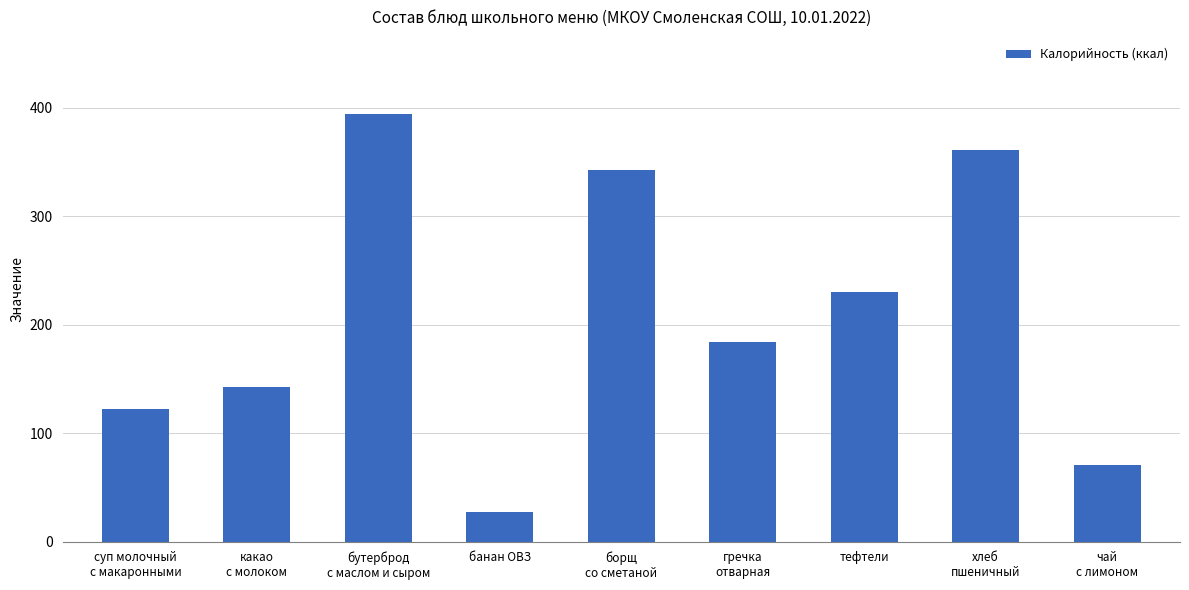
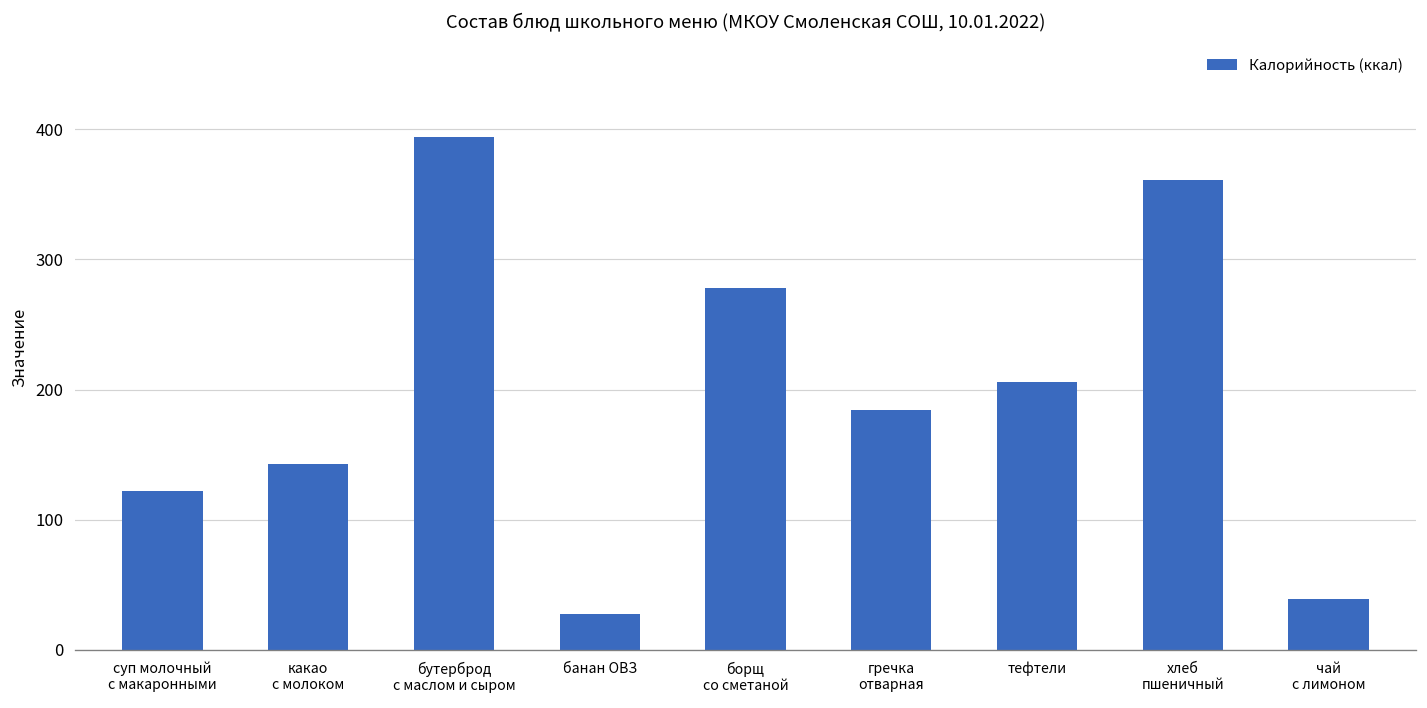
  {
    "суп молочный с макаронными": 122,
    "какао с молоком": 143,
    "бутерброд с маслом и сыром": 394,
    "банан ОВЗ": 27,
-   "борщ со сметаной": 342,
+   "борщ со сметаной": 278,
    "гречка отварная": 184,
-   "тефтели": 230,
+   "тефтели": 206,
    "хлеб пшеничный": 361,
-   "чай с лимоном": 71
+   "чай с лимоном": 39
  }
